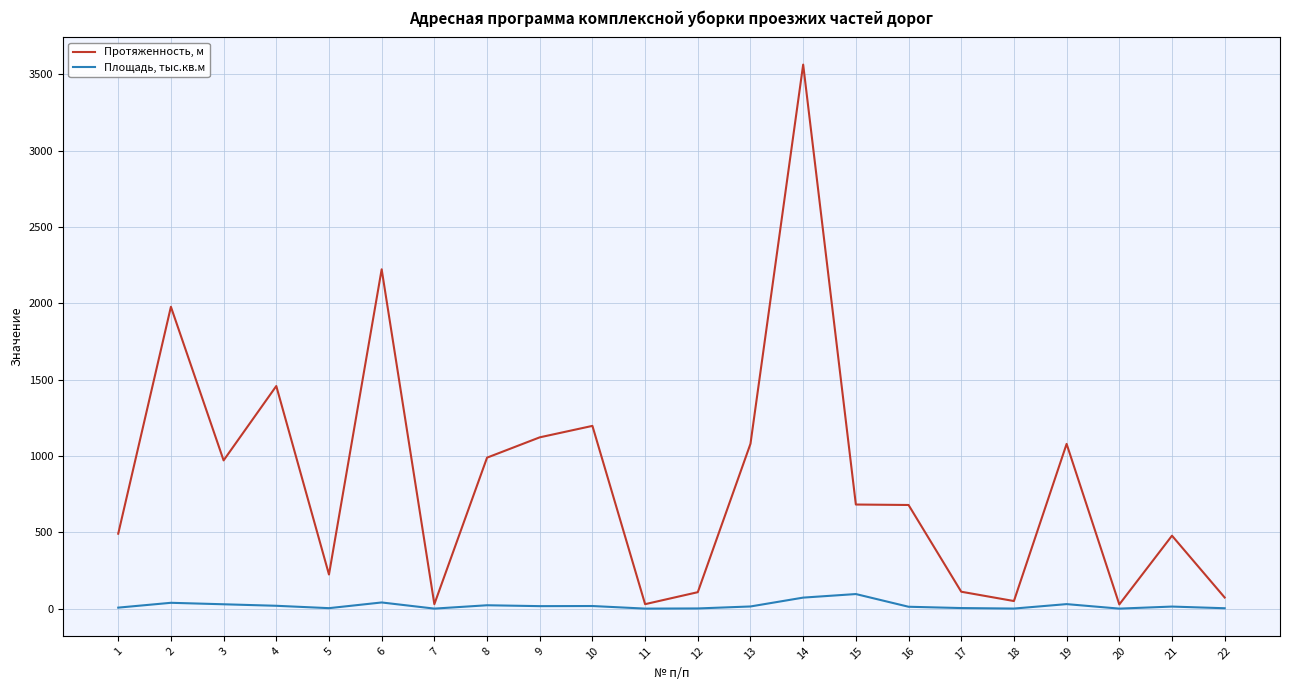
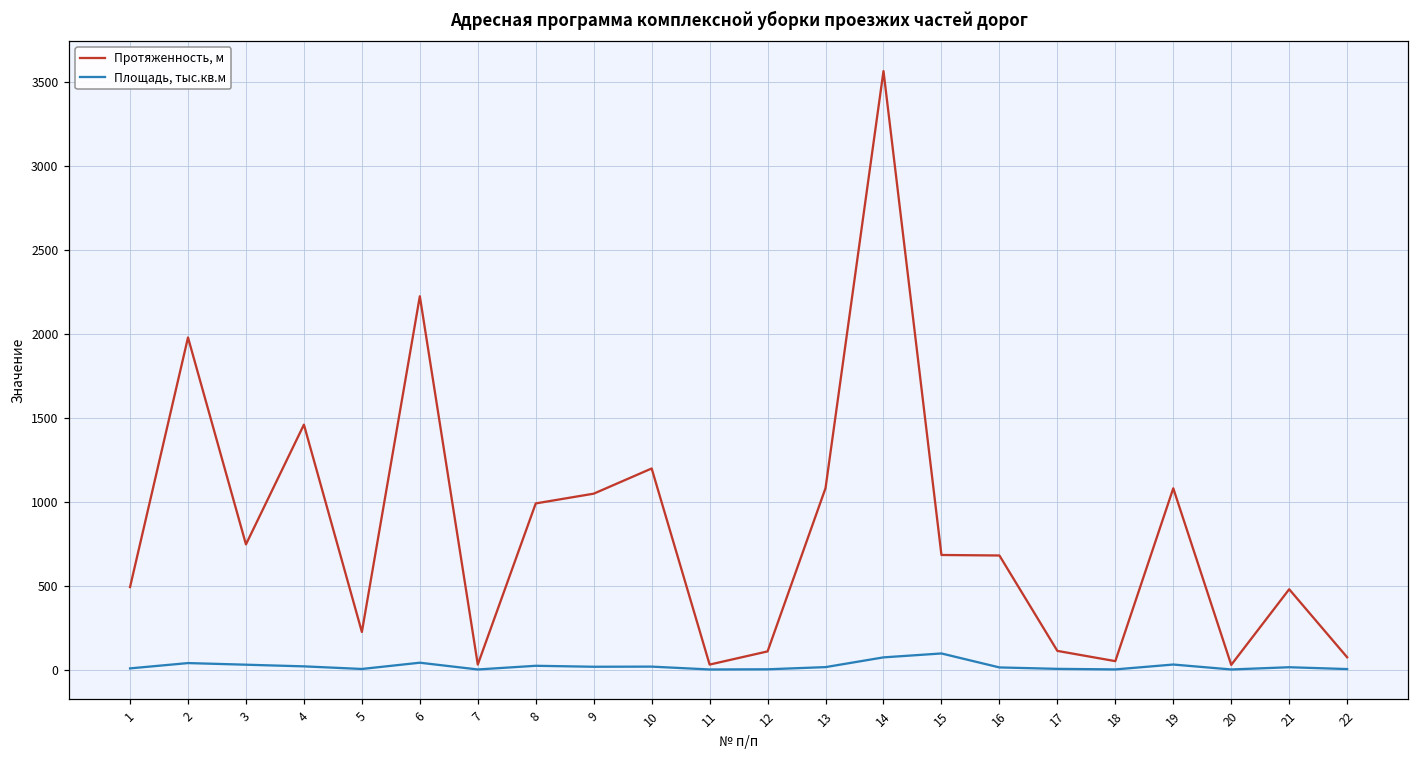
  {
    "Протяженность, м": {
      "1": 490,
      "2": 1980,
-     "3": 970,
+     "3": 750,
      "4": 1460,
      "5": 220,
      "6": 2220,
      "7": 30,
      "8": 990,
-     "9": 1120,
+     "9": 1050,
      "10": 1200,
      "11": 30,
      "12": 110,
      "13": 1080,
      "14": 3560,
      "15": 680,
      "16": 680,
      "17": 110,
      "18": 50,
      "19": 1080,
      "20": 30,
      "21": 480,
      "22": 70
    },
    "Площадь, тыс.кв.м": {
      "1": 10,
      "2": 40,
      "3": 30,
      "4": 20,
      "5": 0,
      "6": 40,
      "7": 0,
      "8": 20,
      "9": 20,
      "10": 20,
      "11": 0,
      "12": 0,
      "13": 10,
      "14": 70,
      "15": 100,
      "16": 10,
      "17": 0,
      "18": 0,
      "19": 30,
      "20": 0,
      "21": 10,
      "22": 0
    }
  }
